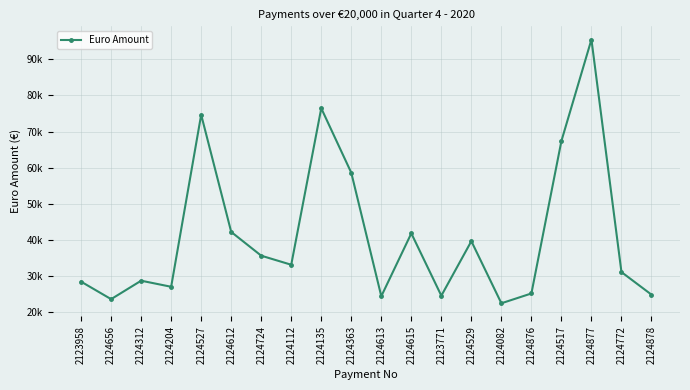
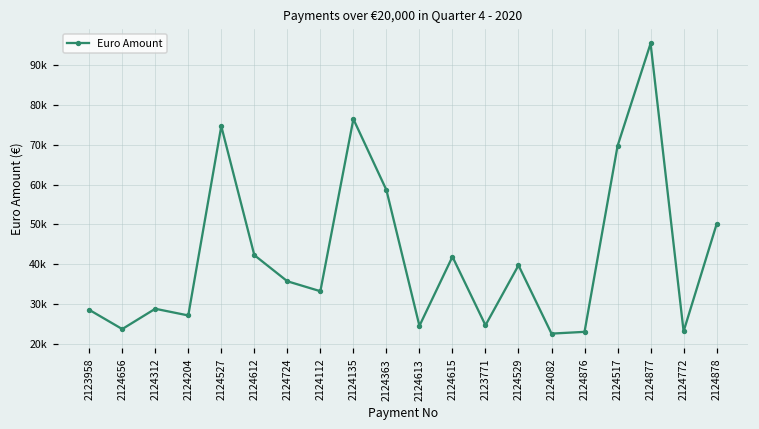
  {
    "2123958": 29000,
    "2124656": 24000,
    "2124312": 29000,
    "2124204": 27000,
    "2124527": 75000,
    "2124612": 42000,
    "2124724": 36000,
    "2124112": 33000,
    "2124135": 76000,
    "2124363": 59000,
    "2124613": 24000,
    "2124615": 42000,
    "2123771": 25000,
    "2124529": 40000,
    "2124082": 23000,
-   "2124876": 25000,
-   "2124517": 67000,
+   "2124876": 23000,
+   "2124517": 70000,
    "2124877": 95000,
-   "2124772": 31000,
-   "2124878": 25000
+   "2124772": 23000,
+   "2124878": 50000
  }
